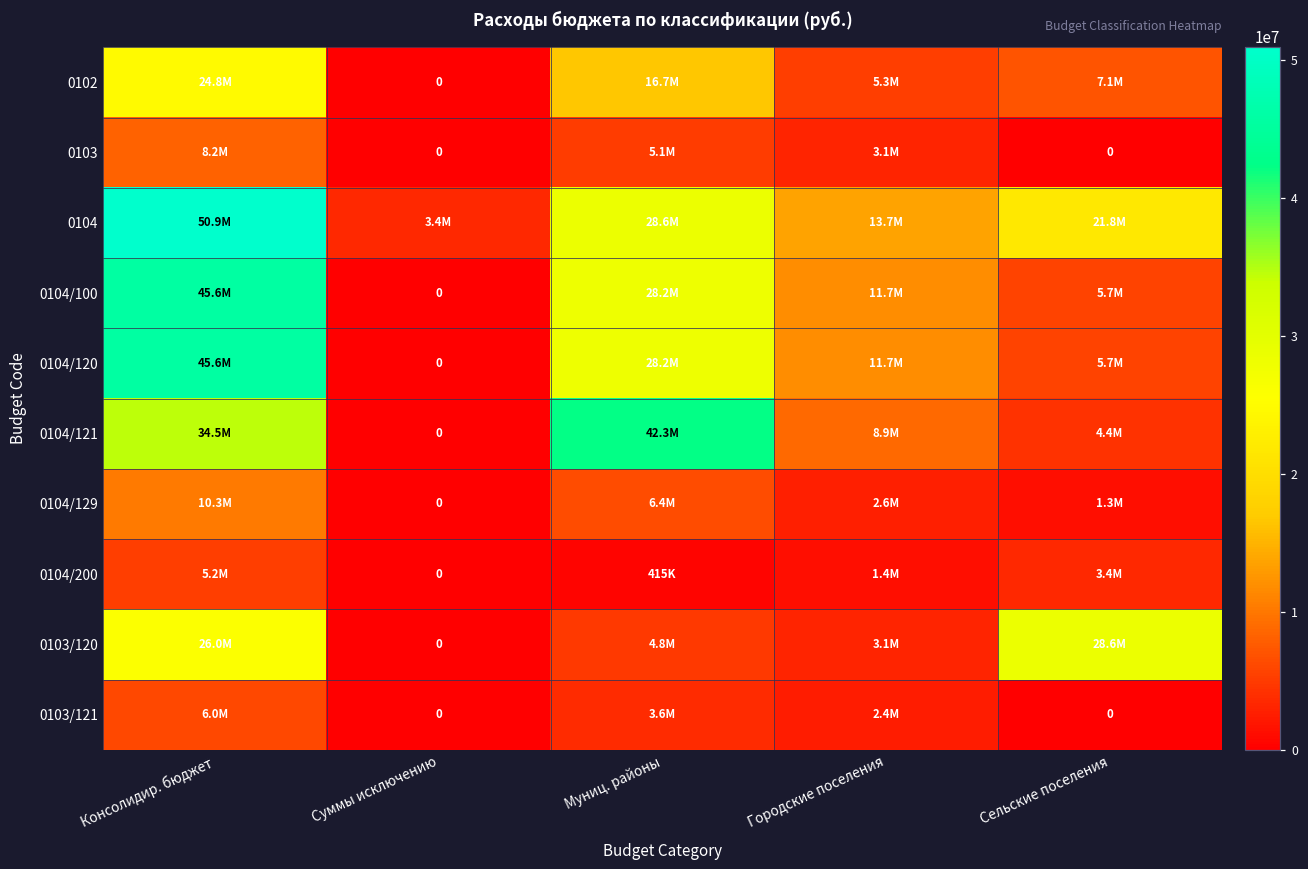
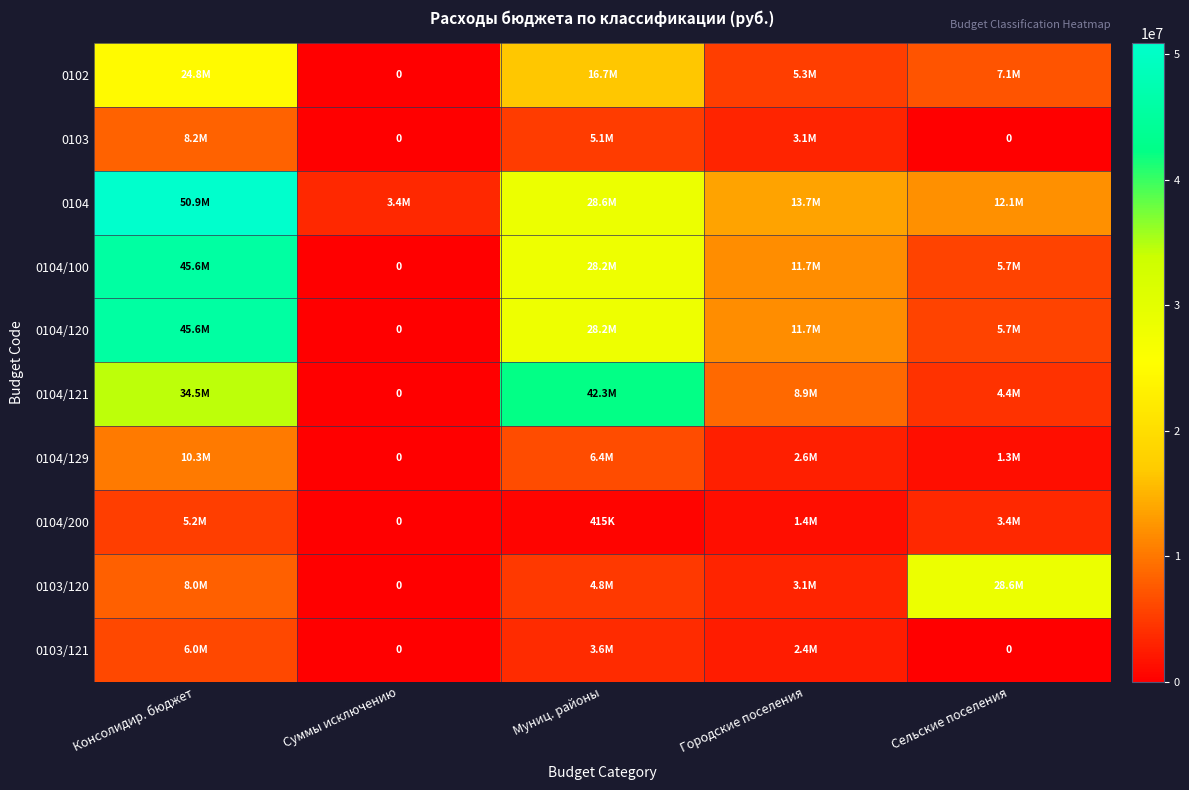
  {
    "0102": {
      "Консолидир. бюджет": "24.8M",
      "Суммы исключению": "0",
      "Муниц. районы": "16.7M",
      "Городские поселения": "5.3M",
      "Сельские поселения": "7.1M"
    },
    "0103": {
      "Консолидир. бюджет": "8.2M",
      "Суммы исключению": "0",
      "Муниц. районы": "5.1M",
      "Городские поселения": "3.1M",
      "Сельские поселения": "0"
    },
    "0104": {
      "Консолидир. бюджет": "50.9M",
      "Суммы исключению": "3.4M",
      "Муниц. районы": "28.6M",
      "Городские поселения": "13.7M",
-     "Сельские поселения": "21.8M"
+     "Сельские поселения": "12.1M"
    },
    "0104/100": {
      "Консолидир. бюджет": "45.6M",
      "Суммы исключению": "0",
      "Муниц. районы": "28.2M",
      "Городские поселения": "11.7M",
      "Сельские поселения": "5.7M"
    },
    "0104/120": {
      "Консолидир. бюджет": "45.6M",
      "Суммы исключению": "0",
      "Муниц. районы": "28.2M",
      "Городские поселения": "11.7M",
      "Сельские поселения": "5.7M"
    },
    "0104/121": {
      "Консолидир. бюджет": "34.5M",
      "Суммы исключению": "0",
      "Муниц. районы": "42.3M",
      "Городские поселения": "8.9M",
      "Сельские поселения": "4.4M"
    },
    "0104/129": {
      "Консолидир. бюджет": "10.3M",
      "Суммы исключению": "0",
      "Муниц. районы": "6.4M",
      "Городские поселения": "2.6M",
      "Сельские поселения": "1.3M"
    },
    "0104/200": {
      "Консолидир. бюджет": "5.2M",
      "Суммы исключению": "0",
      "Муниц. районы": "415K",
      "Городские поселения": "1.4M",
      "Сельские поселения": "3.4M"
    },
    "0103/120": {
-     "Консолидир. бюджет": "26.0M",
+     "Консолидир. бюджет": "8.0M",
      "Суммы исключению": "0",
      "Муниц. районы": "4.8M",
      "Городские поселения": "3.1M",
      "Сельские поселения": "28.6M"
    },
    "0103/121": {
      "Консолидир. бюджет": "6.0M",
      "Суммы исключению": "0",
      "Муниц. районы": "3.6M",
      "Городские поселения": "2.4M",
      "Сельские поселения": "0"
    }
  }
